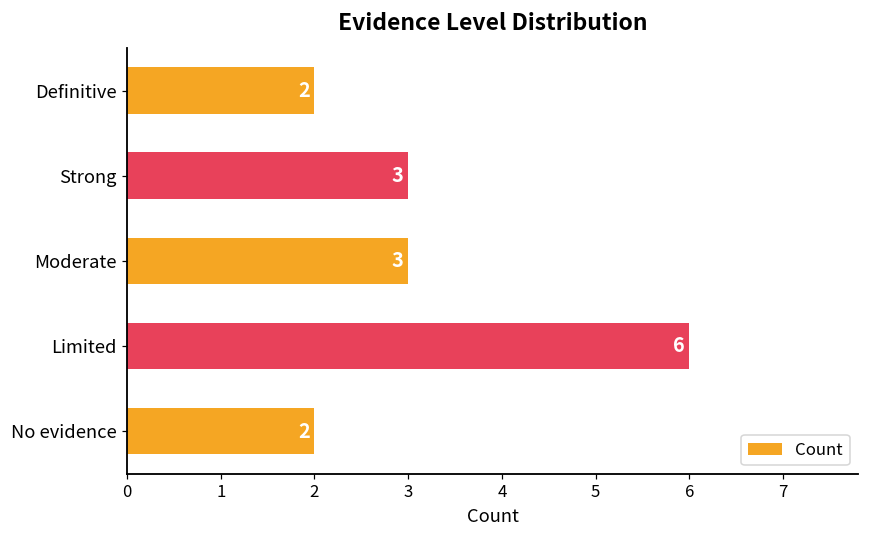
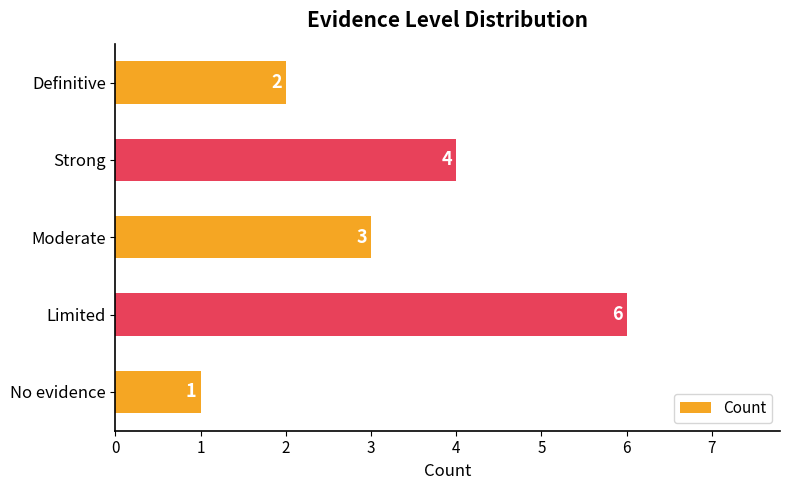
  {
    "Definitive": 2,
-   "Strong": 3,
+   "Strong": 4,
    "Moderate": 3,
    "Limited": 6,
-   "No evidence": 2
+   "No evidence": 1
  }
